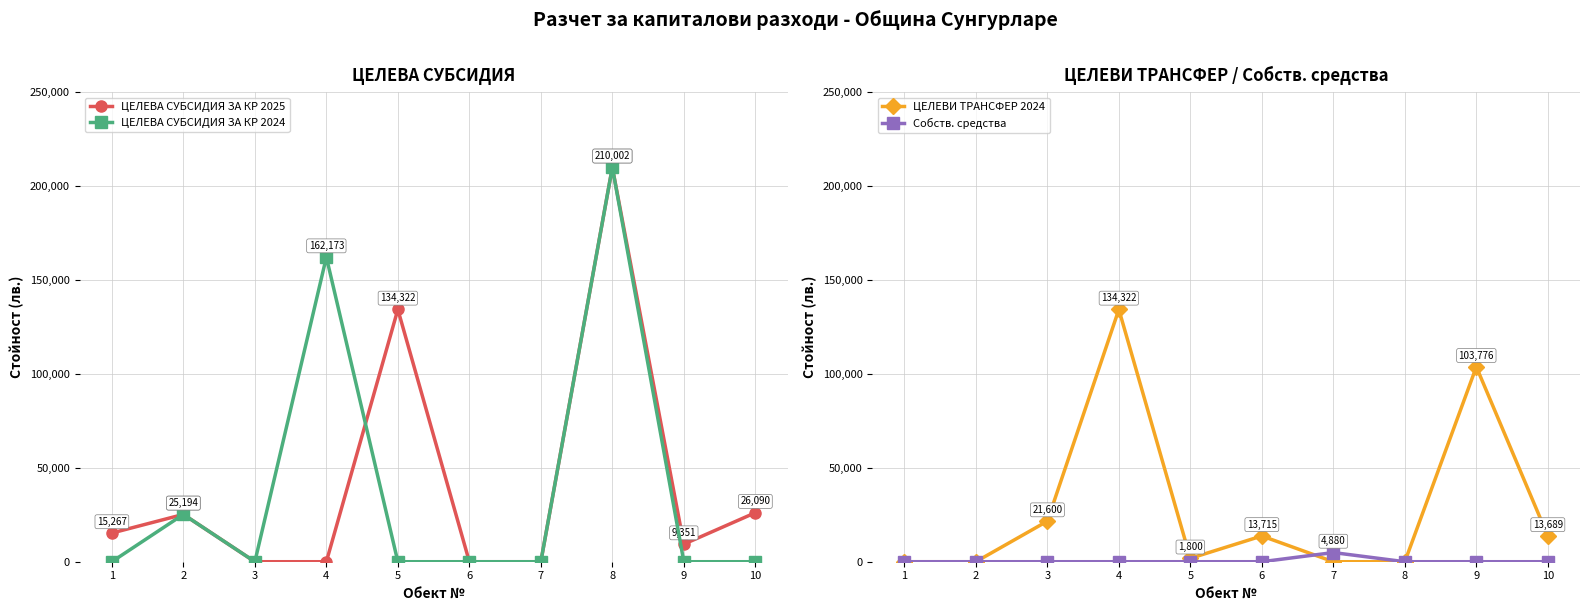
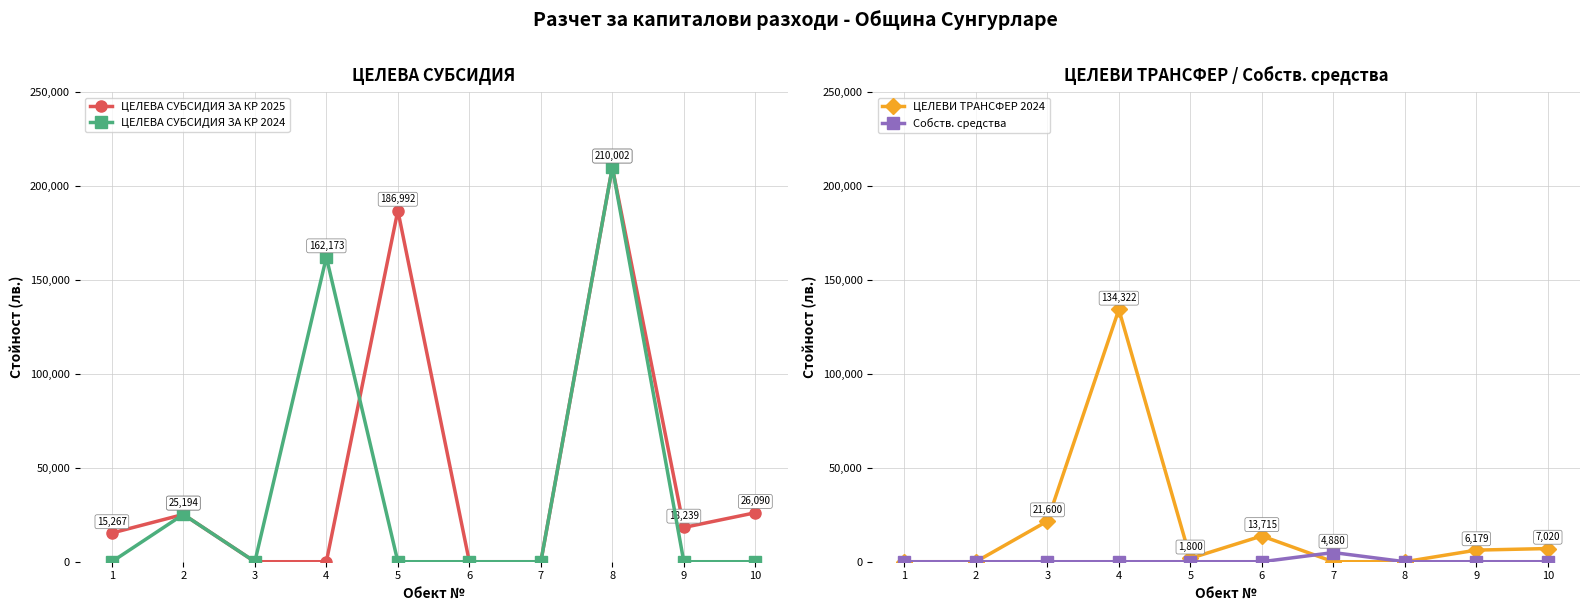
  {
    "ЦЕЛЕВА СУБСИДИЯ": {
      "ЦЕЛЕВА СУБСИДИЯ ЗА КР 2025": {
-       "5": "134,322",
-       "9": "9,351"
+       "5": "186,992",
+       "9": "18,239"
      },
      "ЦЕЛЕВА СУБСИДИЯ ЗА КР 2024": {
        "1": "0",
        "5": "0",
        "9": "0",
        "10": "0"
      }
    },
    "ЦЕЛЕВИ ТРАНСФЕР / Собств. средства": {
      "ЦЕЛЕВИ ТРАНСФЕР 2024": {
-       "9": "103,776",
-       "10": "13,689"
+       "9": "6,179",
+       "10": "7,020"
      },
      "Собств. средства": {
        "3": "0",
        "4": "0",
        "5": "0",
        "6": "0",
        "9": "0",
        "10": "0"
      }
    }
  }
